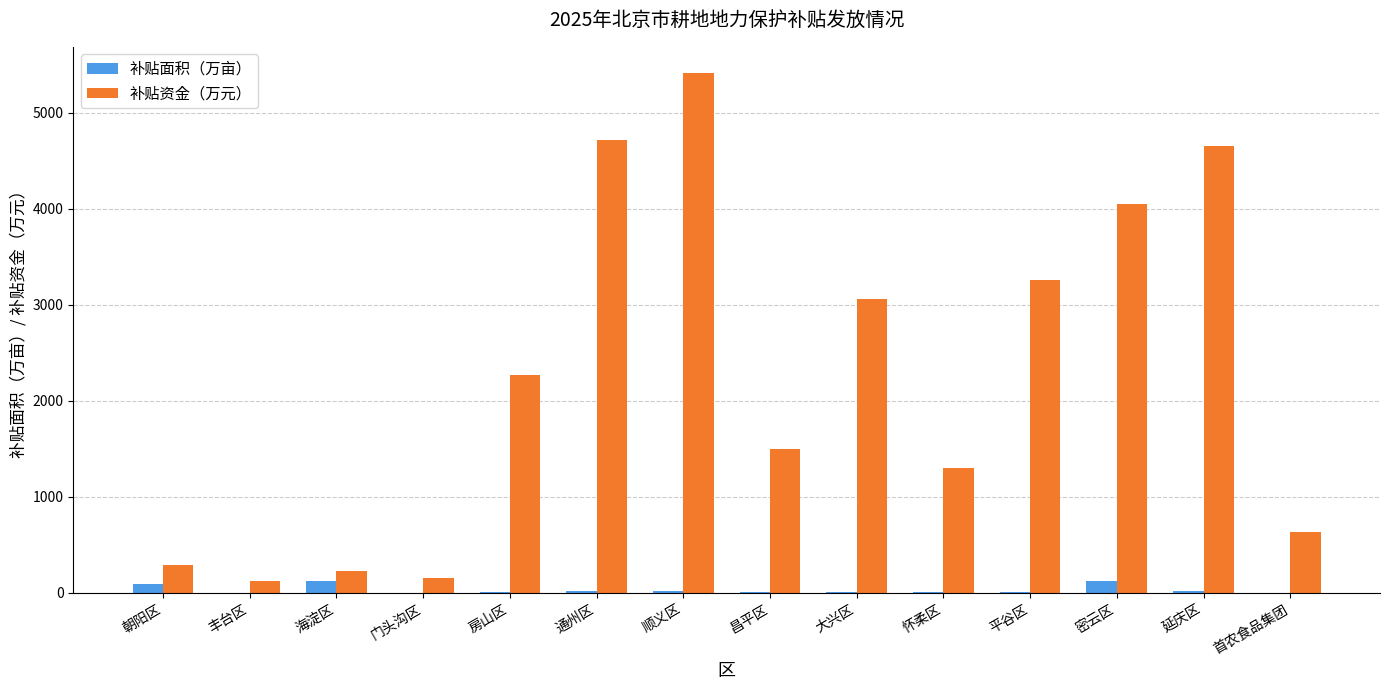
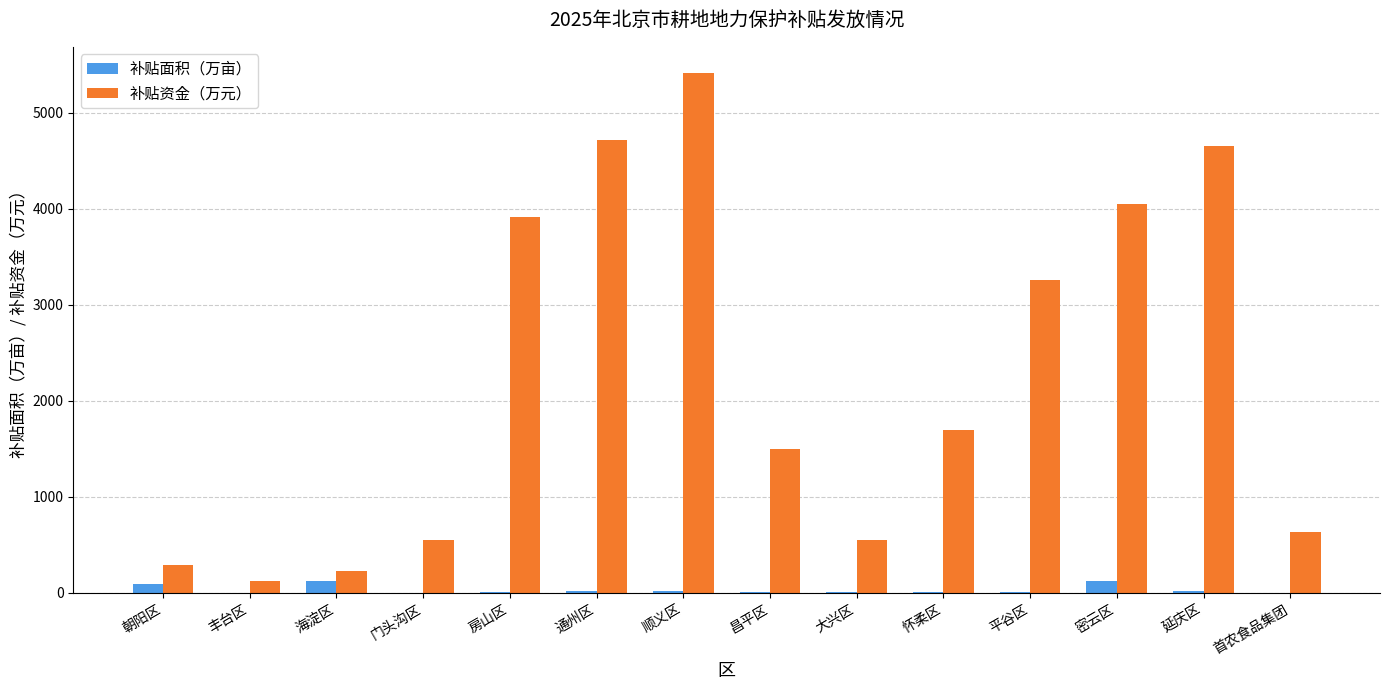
  {
    "补贴面积（万亩）": {
      "朝阳区": 100,
      "海淀区": 100,
      "密云区": 100
    },
    "补贴资金（万元）": {
      "朝阳区": 300,
      "丰台区": 100,
      "海淀区": 200,
-     "门头沟区": 200,
-     "房山区": 2300,
+     "门头沟区": 500,
+     "房山区": 3900,
      "通州区": 4700,
      "顺义区": 5400,
      "昌平区": 1500,
-     "大兴区": 3100,
-     "怀柔区": 1300,
+     "大兴区": 500,
+     "怀柔区": 1700,
      "平谷区": 3300,
      "密云区": 4100,
      "延庆区": 4700,
      "首农食品集团": 600
    }
  }
